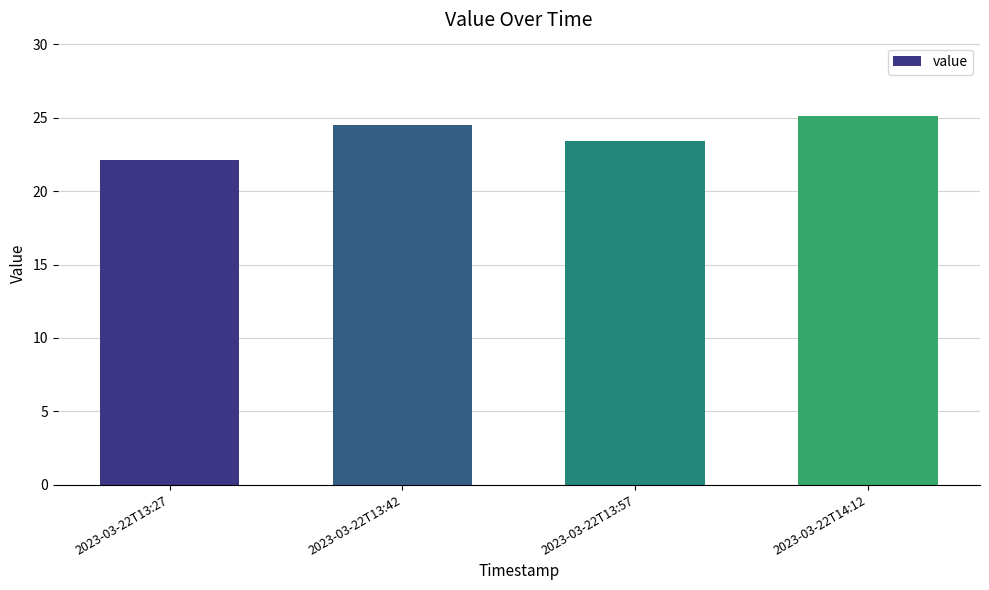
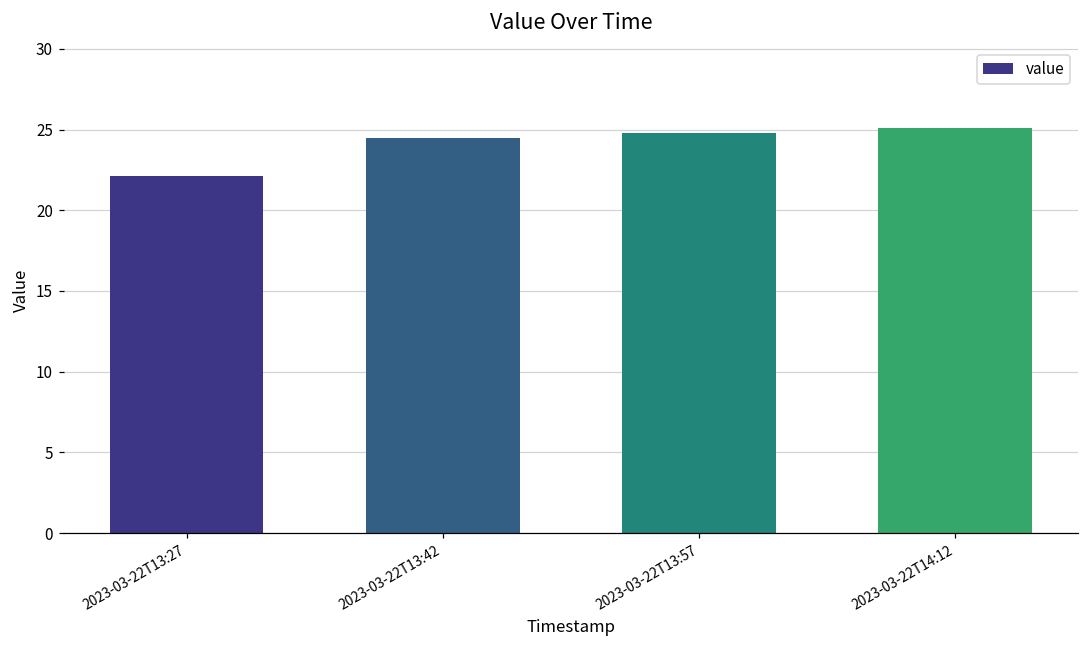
  {
    "2023-03-22T13:27": 22.1,
    "2023-03-22T13:42": 24.5,
-   "2023-03-22T13:57": 23.4,
+   "2023-03-22T13:57": 24.8,
    "2023-03-22T14:12": 25.1
  }
